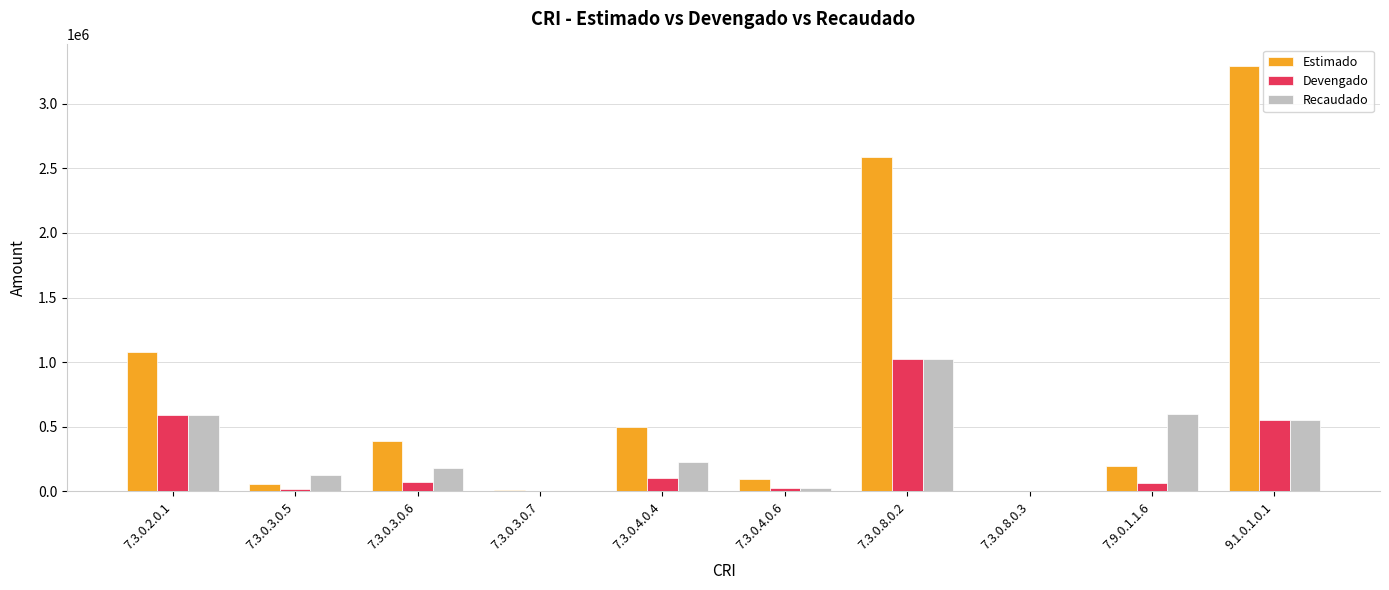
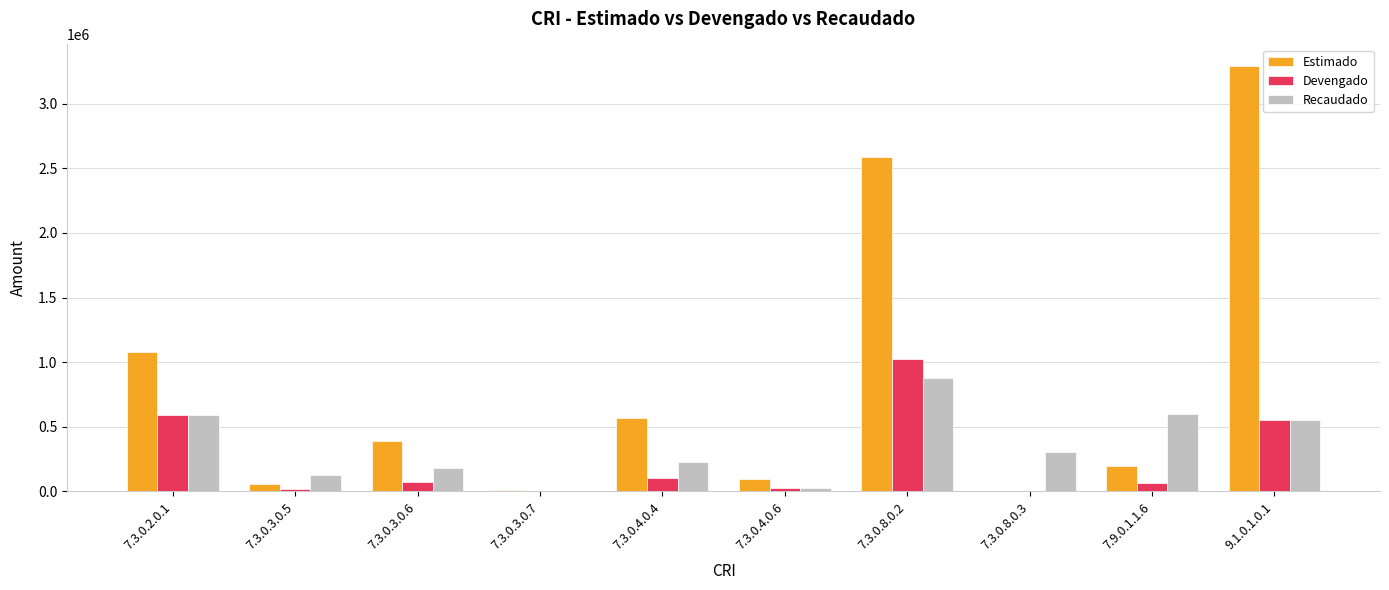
  {
    "Estimado": {
      "7.3.0.2.0.1": 1080000,
      "7.3.0.3.0.5": 60000,
      "7.3.0.3.0.6": 390000,
-     "7.3.0.4.0.4": 500000,
+     "7.3.0.4.0.4": 570000,
      "7.3.0.4.0.6": 100000,
      "7.3.0.8.0.2": 2590000,
      "7.9.0.1.1.6": 200000,
      "9.1.0.1.0.1": 3290000
    },
    "Devengado": {
      "7.3.0.2.0.1": 590000,
      "7.3.0.3.0.5": 20000,
      "7.3.0.3.0.6": 70000,
      "7.3.0.4.0.4": 100000,
      "7.3.0.4.0.6": 30000,
      "7.3.0.8.0.2": 1030000,
      "7.3.0.8.0.3": 0,
      "7.9.0.1.1.6": 60000,
      "9.1.0.1.0.1": 550000
    },
    "Recaudado": {
      "7.3.0.2.0.1": 590000,
      "7.3.0.3.0.5": 120000,
      "7.3.0.3.0.6": 180000,
      "7.3.0.4.0.4": 230000,
      "7.3.0.4.0.6": 30000,
-     "7.3.0.8.0.2": 1030000,
-     "7.3.0.8.0.3": 0,
+     "7.3.0.8.0.2": 880000,
+     "7.3.0.8.0.3": 300000,
      "7.9.0.1.1.6": 600000,
      "9.1.0.1.0.1": 550000
    }
  }
